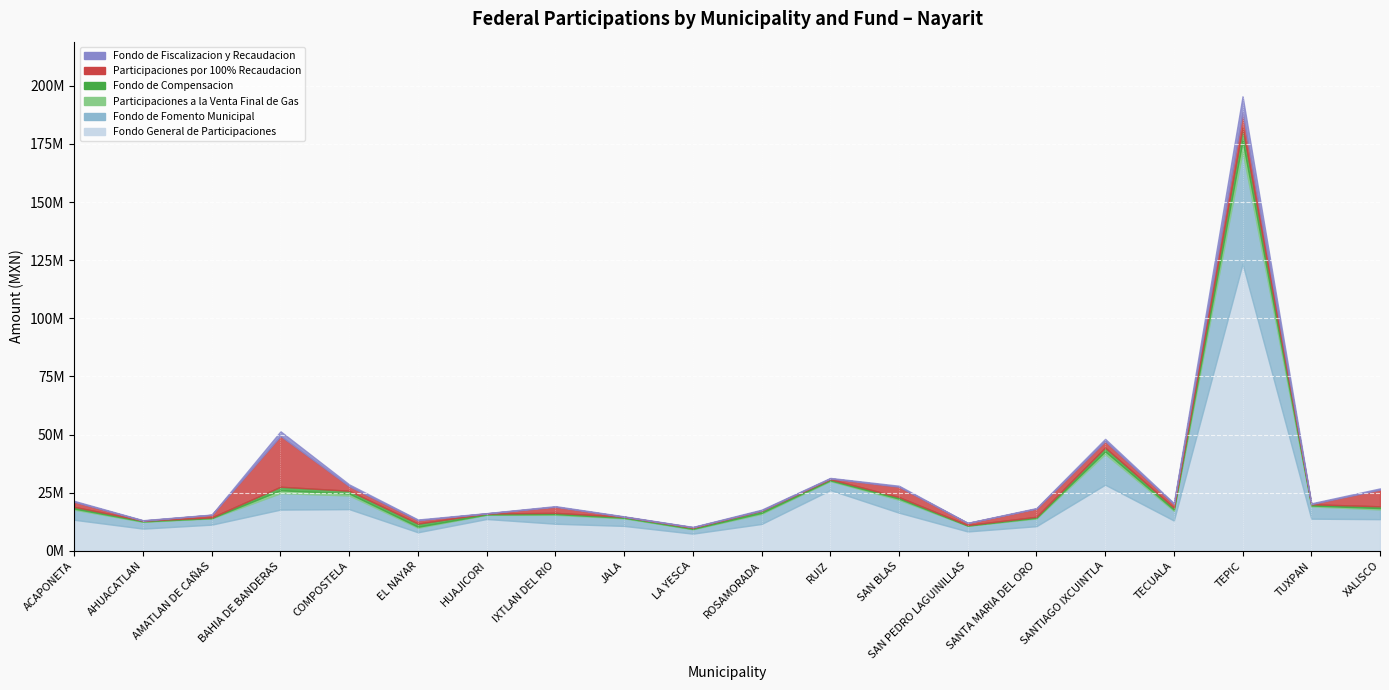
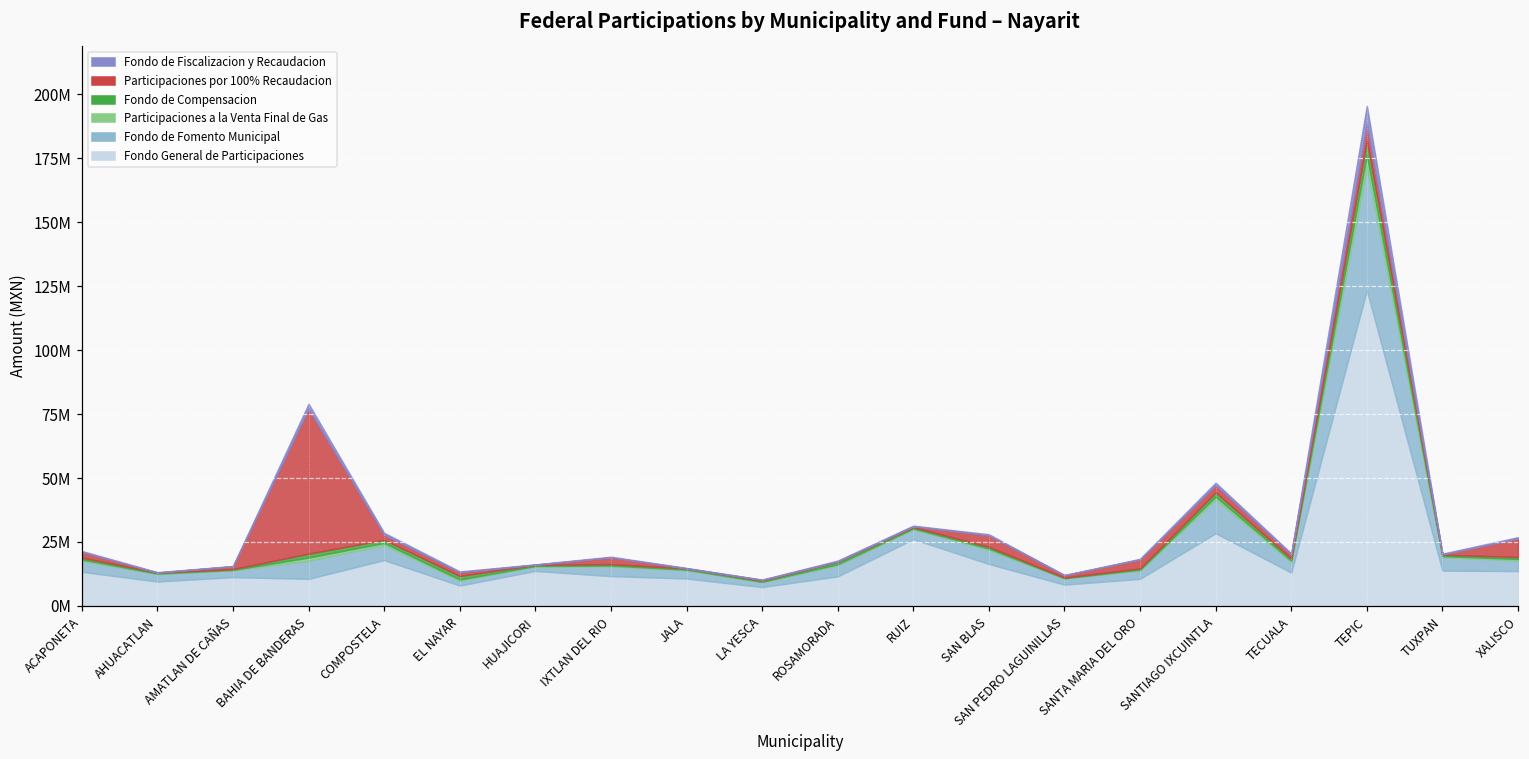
  {
    "Fondo General de Participaciones": {
      "ACAPONETA": 13000000,
      "AHUACATLAN": 10000000,
      "AMATLAN DE CAÑAS": 11000000,
-     "BAHIA DE BANDERAS": 18000000,
+     "BAHIA DE BANDERAS": 11000000,
      "COMPOSTELA": 18000000,
      "EL NAYAR": 8000000,
      "HUAJICORI": 14000000,
      "IXTLAN DEL RIO": 12000000,
      "JALA": 11000000,
      "LA YESCA": 7000000,
      "ROSAMORADA": 12000000,
      "RUIZ": 26000000,
      "SAN BLAS": 16000000,
      "SAN PEDRO LAGUINILLAS": 8000000,
      "SANTA MARIA DEL ORO": 11000000,
      "SANTIAGO IXCUINTLA": 28000000,
      "TECUALA": 13000000,
      "TEPIC": 123000000,
      "TUXPAN": 14000000,
      "XALISCO": 14000000
    },
    "Participaciones a la Venta Final de Gas": {
      "BAHIA DE BANDERAS": 1000000,
      "TEPIC": 4000000
    },
    "Fondo de Compensacion": {
      "BAHIA DE BANDERAS": 2000000,
      "COMPOSTELA": 1000000,
      "EL NAYAR": 1000000,
      "SANTIAGO IXCUINTLA": 2000000,
      "TEPIC": 6000000
    },
    "Participaciones por 100% Recaudacion": {
-     "BAHIA DE BANDERAS": 22000000,
+     "BAHIA DE BANDERAS": 57000000,
      "TEPIC": 7000000
    }
  }
